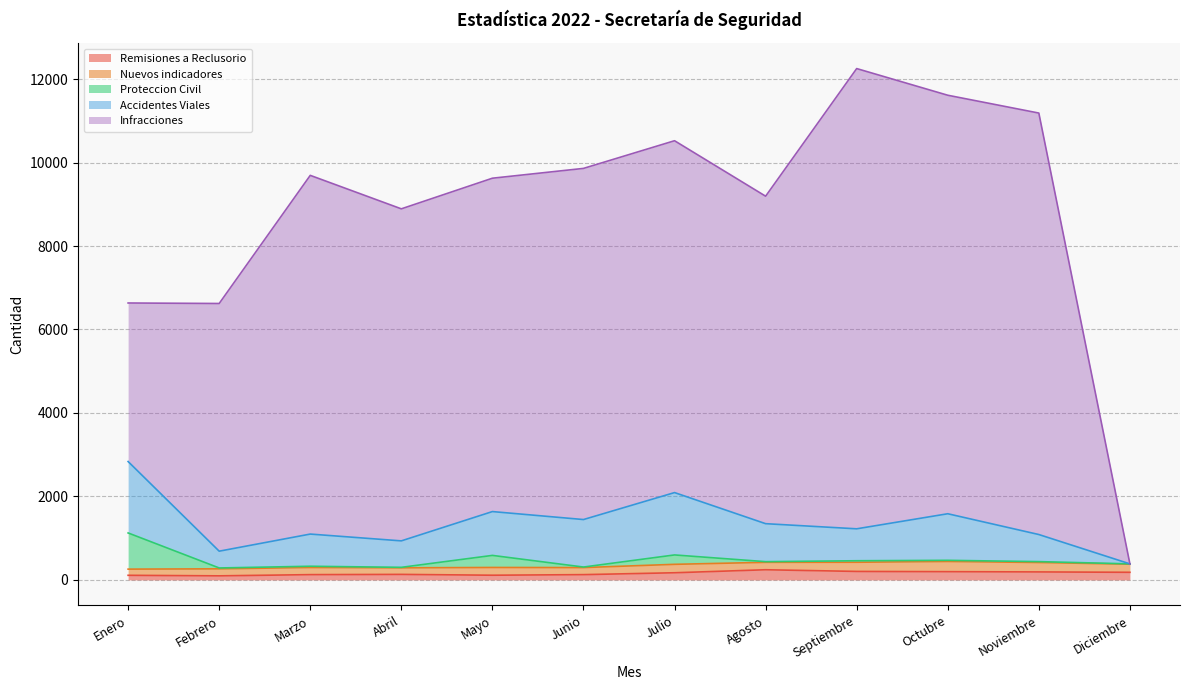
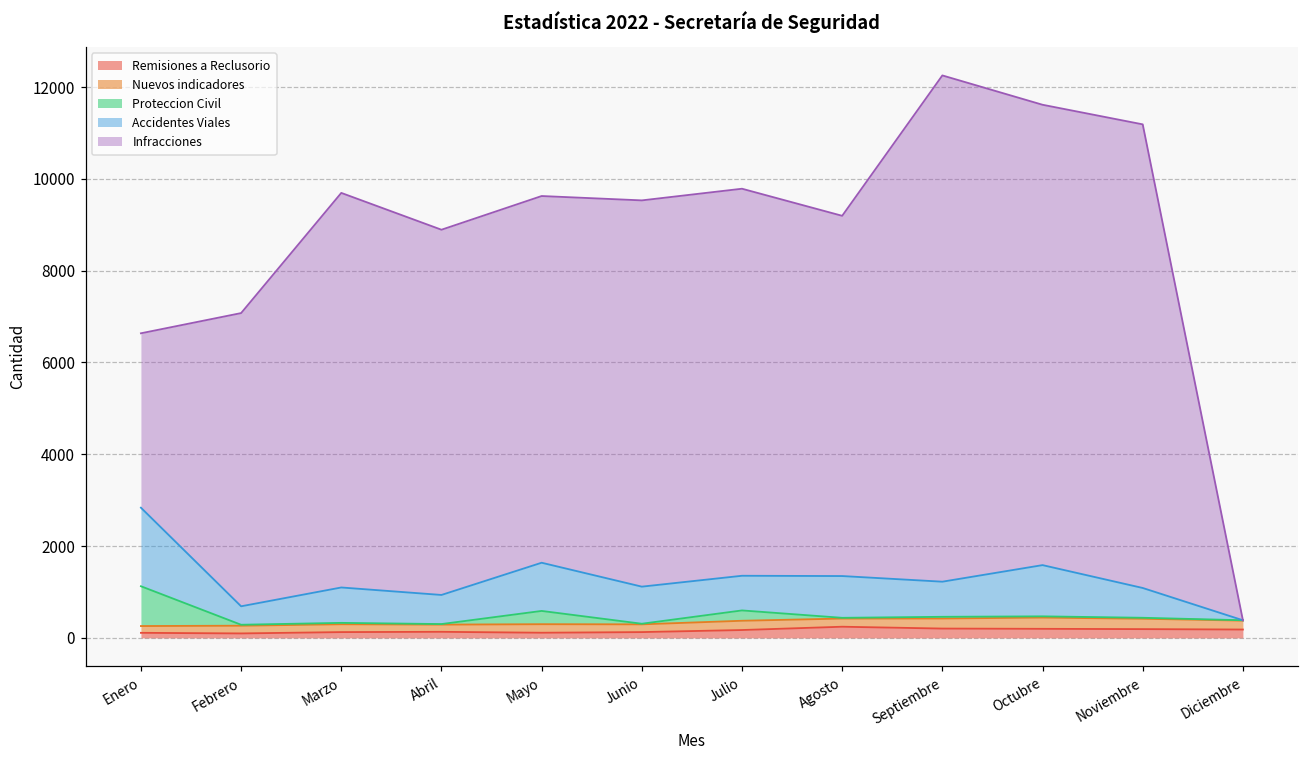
  {
    "Proteccion Civil": {
      "Enero": 900,
      "Mayo": 300,
      "Julio": 200
    },
    "Accidentes Viales": {
      "Enero": 1700,
      "Febrero": 400,
      "Marzo": 800,
      "Abril": 600,
      "Mayo": 1100,
-     "Junio": 1100,
-     "Julio": 1500,
+     "Junio": 800,
+     "Julio": 800,
      "Agosto": 900,
      "Septiembre": 800,
      "Octubre": 1100,
      "Noviembre": 600
    },
    "Infracciones": {
      "Enero": 3800,
-     "Febrero": 5900,
+     "Febrero": 6400,
      "Marzo": 8600,
      "Abril": 8000,
      "Mayo": 8000,
      "Junio": 8400,
      "Julio": 8400,
      "Agosto": 7800,
      "Septiembre": 11000,
      "Octubre": 10000,
      "Noviembre": 10100
    }
  }
